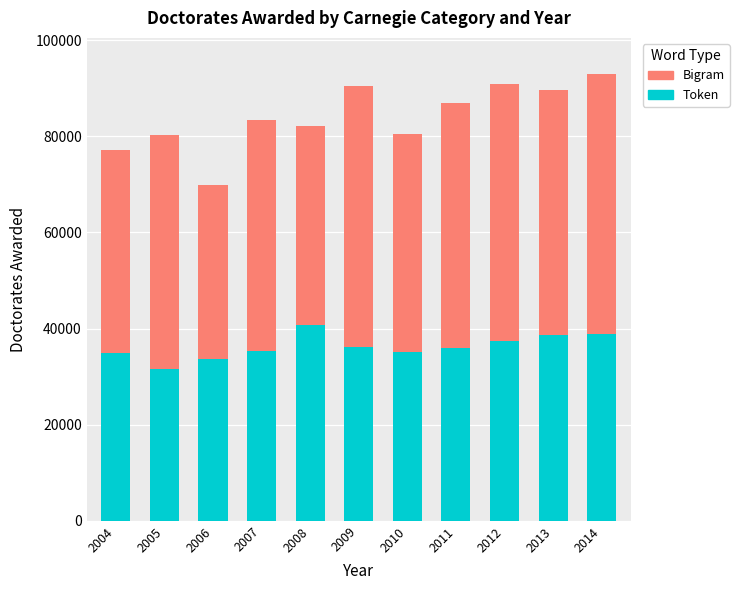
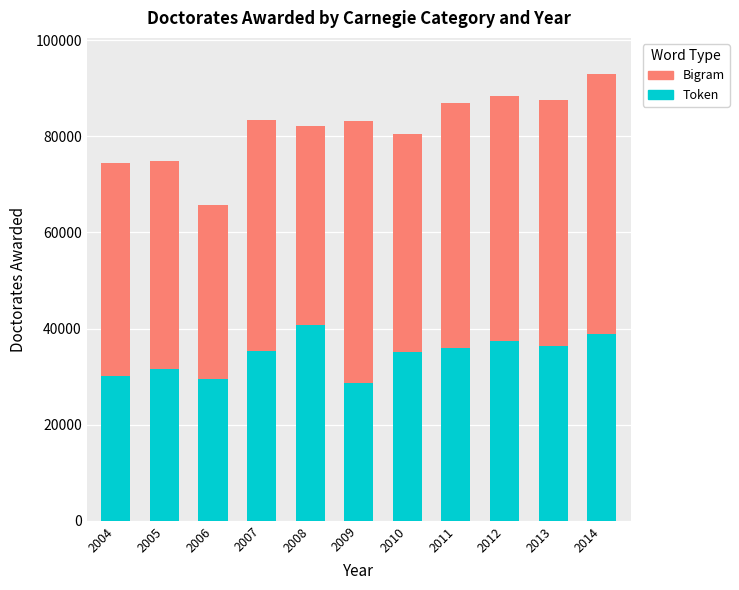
  {
    "Token": {
-     "2004": 35000,
+     "2004": 30000,
      "2005": 31000,
-     "2006": 34000,
+     "2006": 29000,
      "2007": 35000,
      "2008": 41000,
-     "2009": 36000,
+     "2009": 29000,
      "2010": 35000,
      "2011": 36000,
      "2012": 37000,
-     "2013": 39000,
+     "2013": 36000,
      "2014": 39000
    },
    "Bigram": {
-     "2004": 42000,
-     "2005": 49000,
+     "2004": 44000,
+     "2005": 43000,
      "2006": 36000,
      "2007": 48000,
      "2008": 42000,
      "2009": 54000,
      "2010": 45000,
      "2011": 51000,
-     "2012": 53000,
+     "2012": 51000,
      "2013": 51000,
      "2014": 54000
    }
  }
